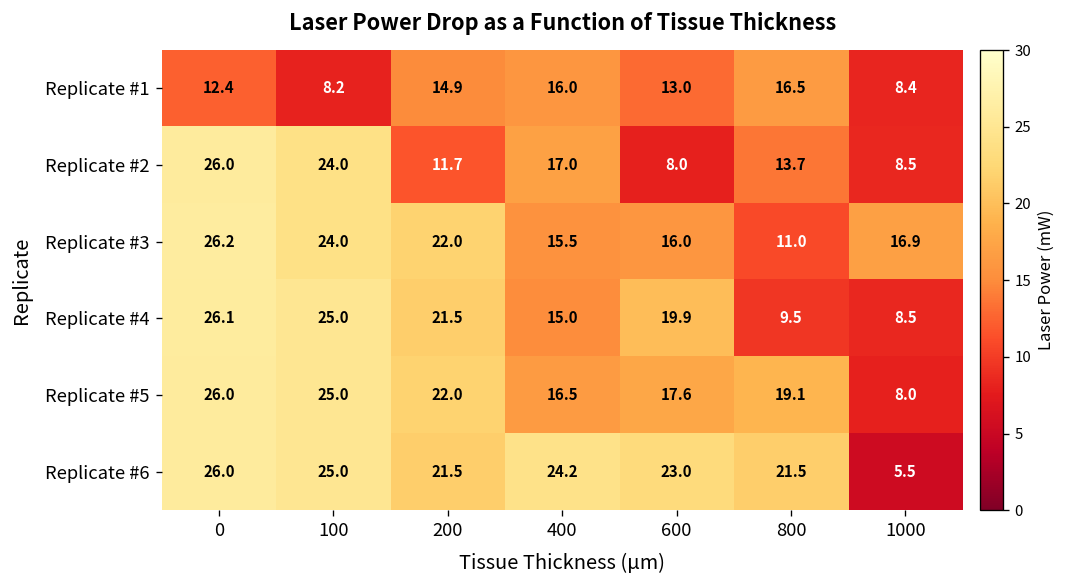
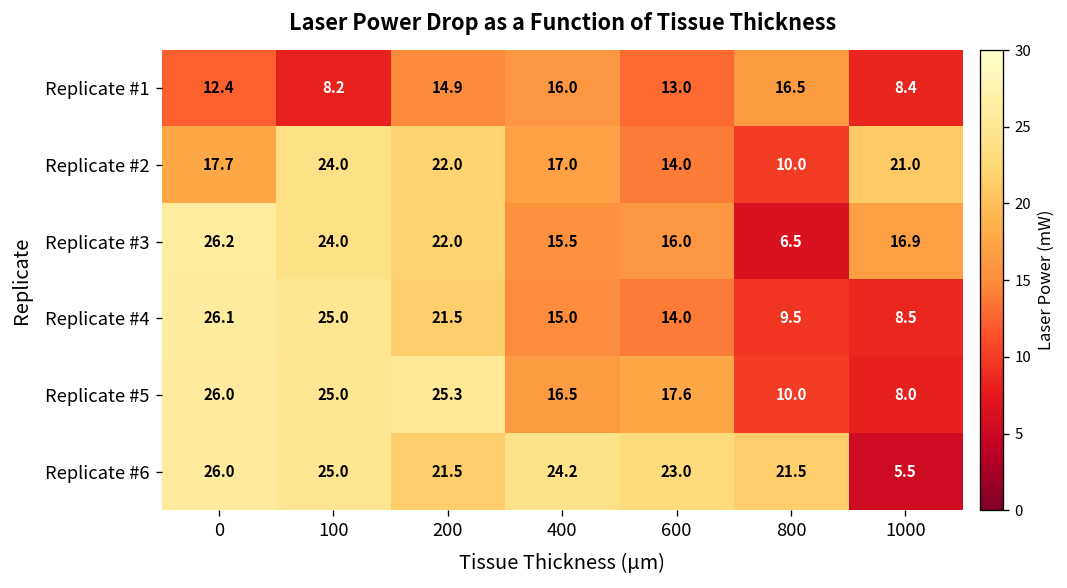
  {
    "Replicate #1": {
      "0": 12.4,
      "100": 8.2,
      "200": 14.9,
      "400": 16.0,
      "600": 13.0,
      "800": 16.5,
      "1000": 8.4
    },
    "Replicate #2": {
-     "0": 26.0,
+     "0": 17.7,
      "100": 24.0,
-     "200": 11.7,
+     "200": 22.0,
      "400": 17.0,
-     "600": 8.0,
-     "800": 13.7,
-     "1000": 8.5
+     "600": 14.0,
+     "800": 10.0,
+     "1000": 21.0
    },
    "Replicate #3": {
      "0": 26.2,
      "100": 24.0,
      "200": 22.0,
      "400": 15.5,
      "600": 16.0,
-     "800": 11.0,
+     "800": 6.5,
      "1000": 16.9
    },
    "Replicate #4": {
      "0": 26.1,
      "100": 25.0,
      "200": 21.5,
      "400": 15.0,
-     "600": 19.9,
+     "600": 14.0,
      "800": 9.5,
      "1000": 8.5
    },
    "Replicate #5": {
      "0": 26.0,
      "100": 25.0,
-     "200": 22.0,
+     "200": 25.3,
      "400": 16.5,
      "600": 17.6,
-     "800": 19.1,
+     "800": 10.0,
      "1000": 8.0
    },
    "Replicate #6": {
      "0": 26.0,
      "100": 25.0,
      "200": 21.5,
      "400": 24.2,
      "600": 23.0,
      "800": 21.5,
      "1000": 5.5
    }
  }
